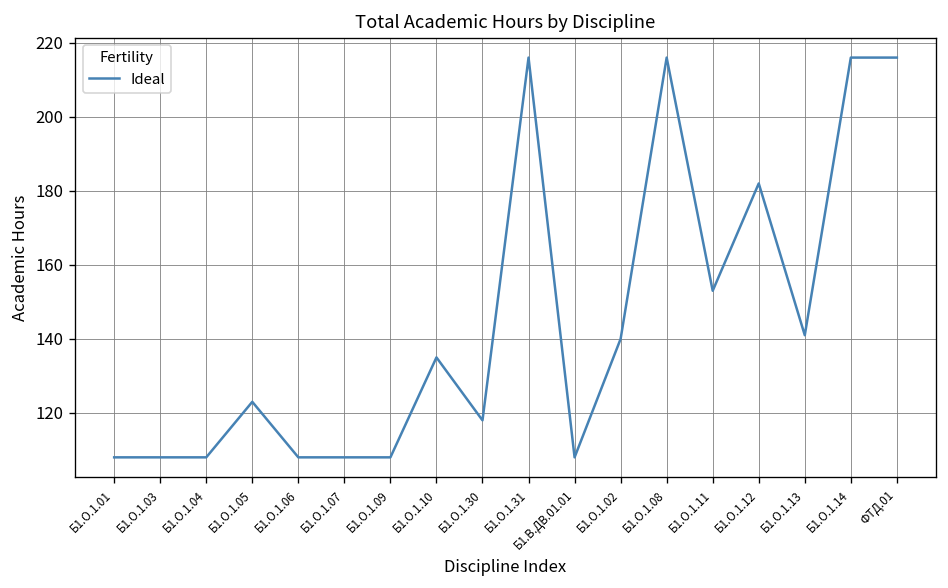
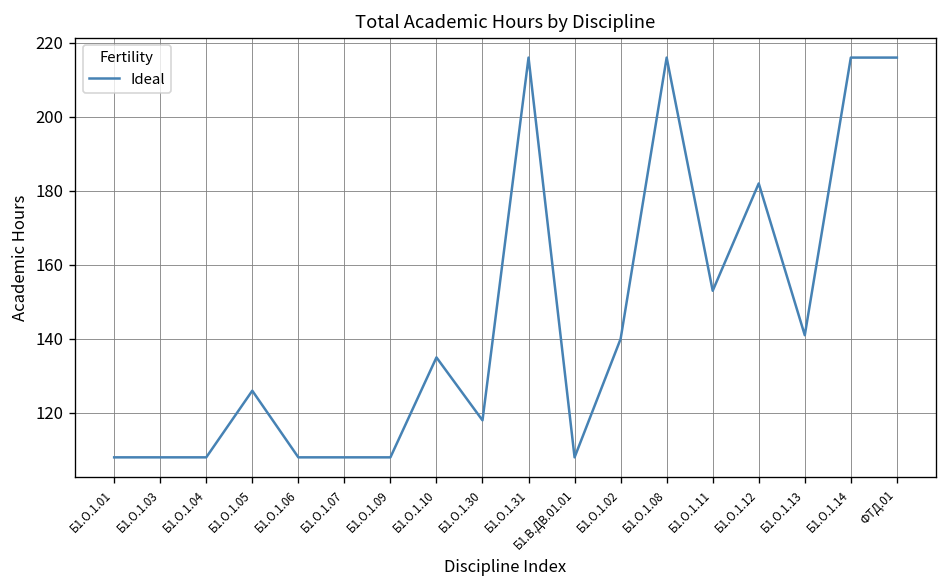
  {
    "Б1.О.1.01": 108,
    "Б1.О.1.03": 108,
    "Б1.О.1.04": 108,
-   "Б1.О.1.05": 123,
+   "Б1.О.1.05": 126,
    "Б1.О.1.06": 108,
    "Б1.О.1.07": 108,
    "Б1.О.1.09": 108,
    "Б1.О.1.10": 135,
    "Б1.О.1.30": 118,
    "Б1.О.1.31": 216,
    "Б1.В.ДВ.01.01": 108,
    "Б1.О.1.02": 140,
    "Б1.О.1.08": 216,
    "Б1.О.1.11": 153,
    "Б1.О.1.12": 182,
    "Б1.О.1.13": 141,
    "Б1.О.1.14": 216,
    "ФТД.01": 216
  }
